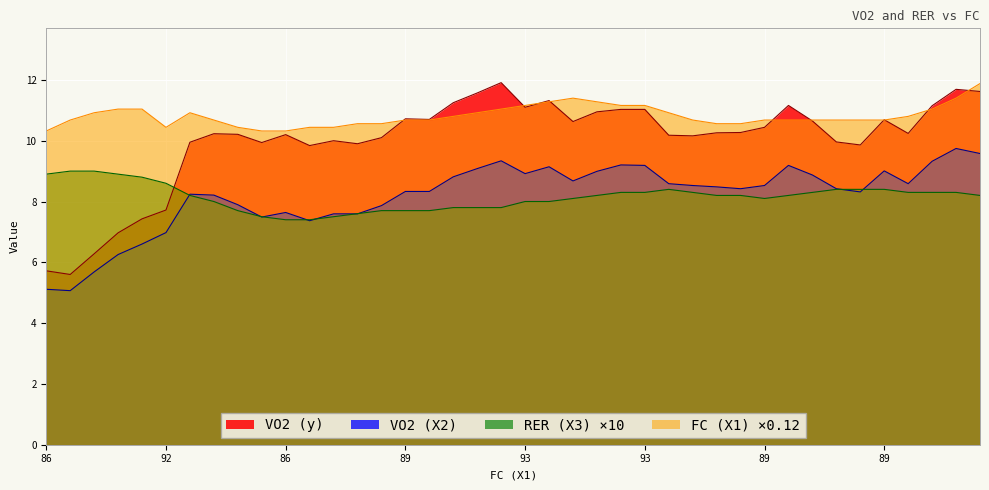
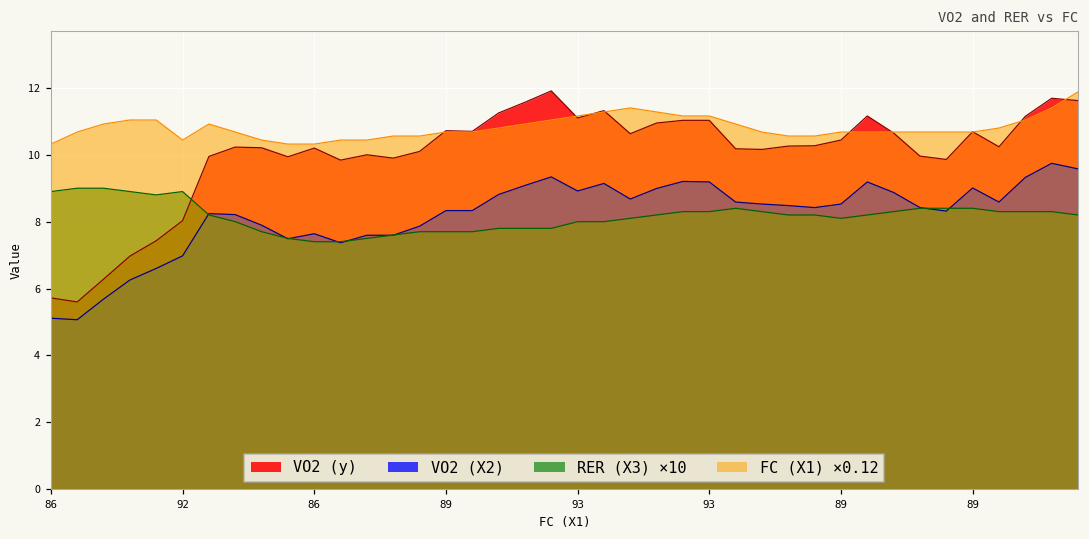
  {
    "VO2 (y)": {
-     "92": 7.7
+     "92": 8.0
    },
    "VO2 (X2)": {
      "92": 7.0
    },
    "RER (X3) ×10": {
-     "92": 8.6
+     "92": 8.9
    },
    "FC (X1) ×0.12": {
      "92": 10.4
    }
  }
